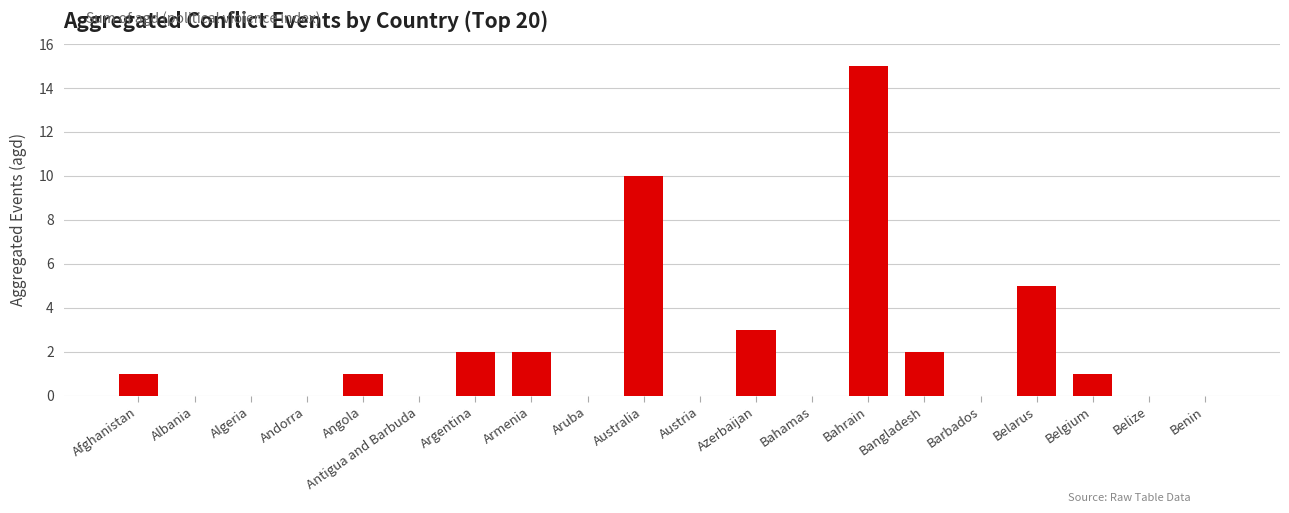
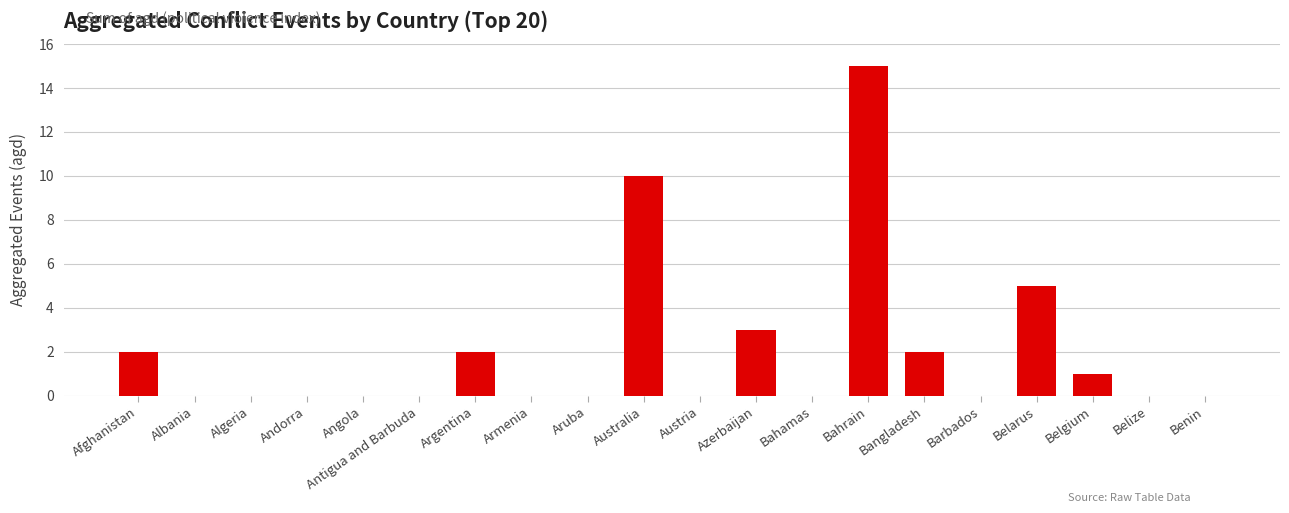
  {
-   "Afghanistan": 1,
+   "Afghanistan": 2,
    "Albania": 0,
    "Algeria": 0,
    "Andorra": 0,
-   "Angola": 1,
+   "Angola": 0,
    "Antigua and Barbuda": 0,
    "Argentina": 2,
-   "Armenia": 2,
+   "Armenia": 0,
    "Aruba": 0,
    "Australia": 10,
    "Austria": 0,
    "Azerbaijan": 3,
    "Bahamas": 0,
    "Bahrain": 15,
    "Bangladesh": 2,
    "Barbados": 0,
    "Belarus": 5,
    "Belgium": 1,
    "Belize": 0,
    "Benin": 0
  }
